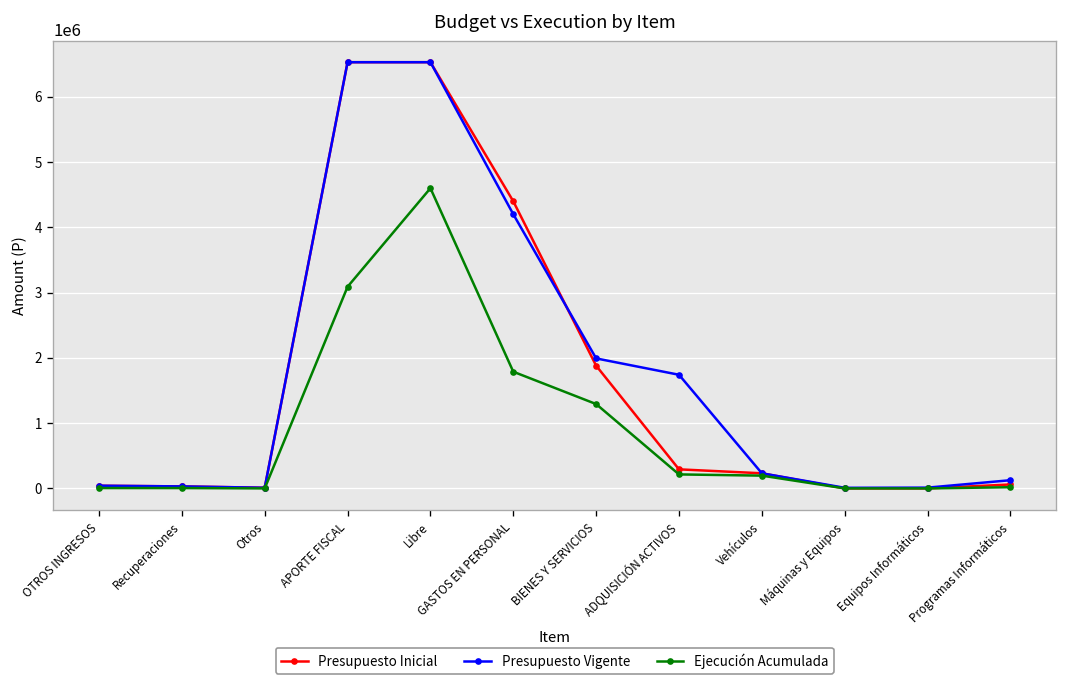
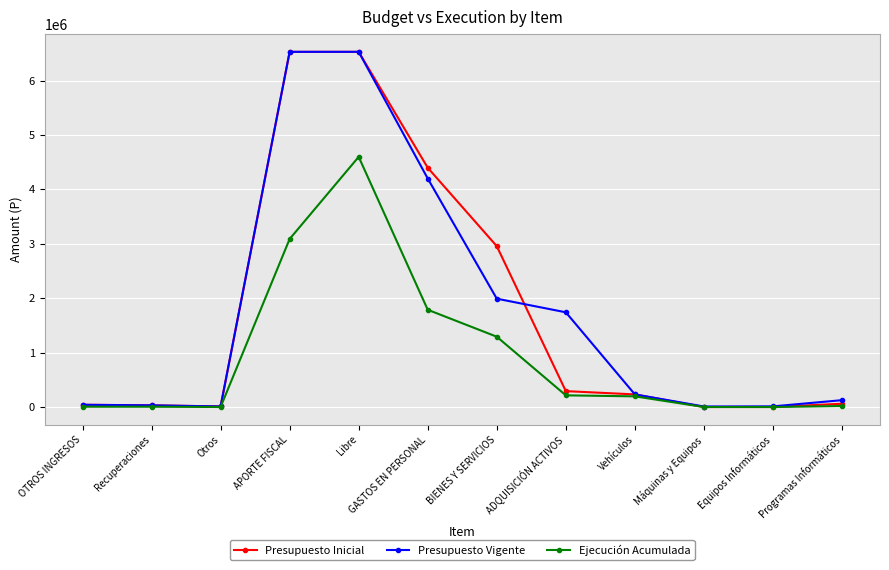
  {
    "Presupuesto Inicial": {
      "GASTOS EN PERSONAL": 4400000,
-     "BIENES Y SERVICIOS": 1900000,
+     "BIENES Y SERVICIOS": 3000000,
      "ADQUISICIÓN ACTIVOS": 300000
    },
    "Presupuesto Vigente": {
      "GASTOS EN PERSONAL": 4200000,
      "BIENES Y SERVICIOS": 2000000,
      "ADQUISICIÓN ACTIVOS": 1700000,
      "Programas Informáticos": 100000
    },
    "Ejecución Acumulada": {
      "APORTE FISCAL": 3100000,
      "Libre": 4600000,
      "GASTOS EN PERSONAL": 1800000,
      "BIENES Y SERVICIOS": 1300000,
      "ADQUISICIÓN ACTIVOS": 200000
    }
  }
